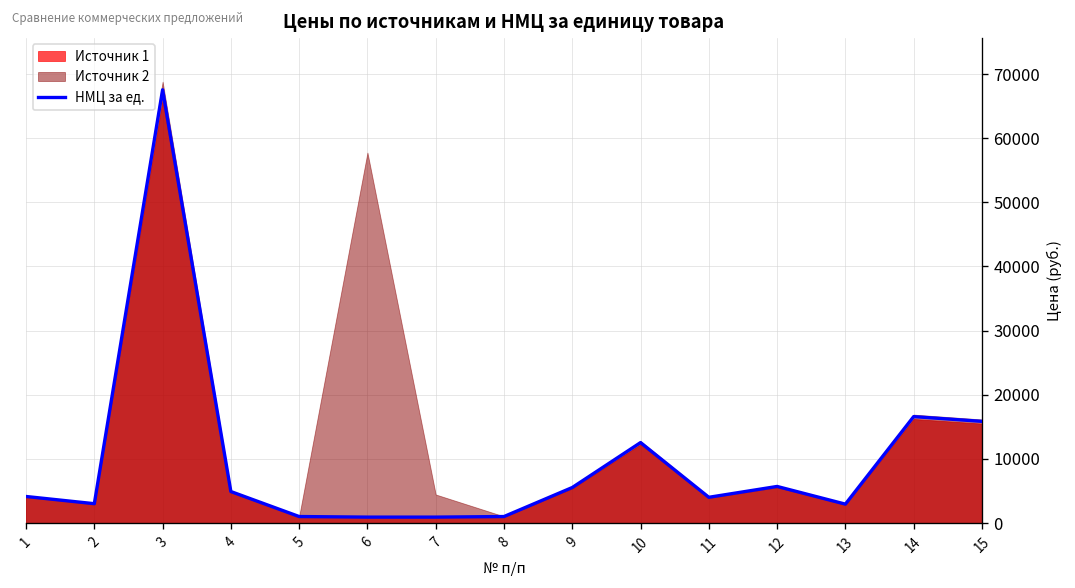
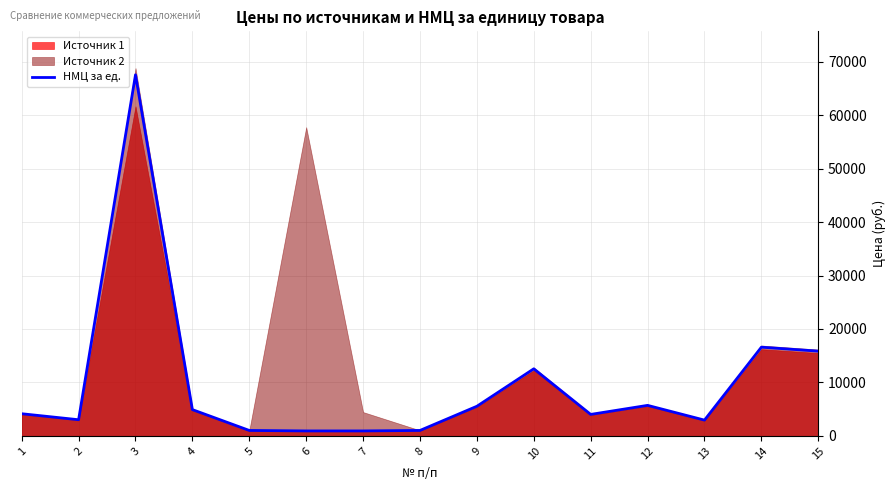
  {
    "Источник 1": {
-     "3": 66000
+     "3": 62000
    },
    "НМЦ за ед.": {
      "3": 68000
    },
    "Источник 2": {
      "3": 69000,
      "6": 58000,
      "7": 4000
    }
  }
